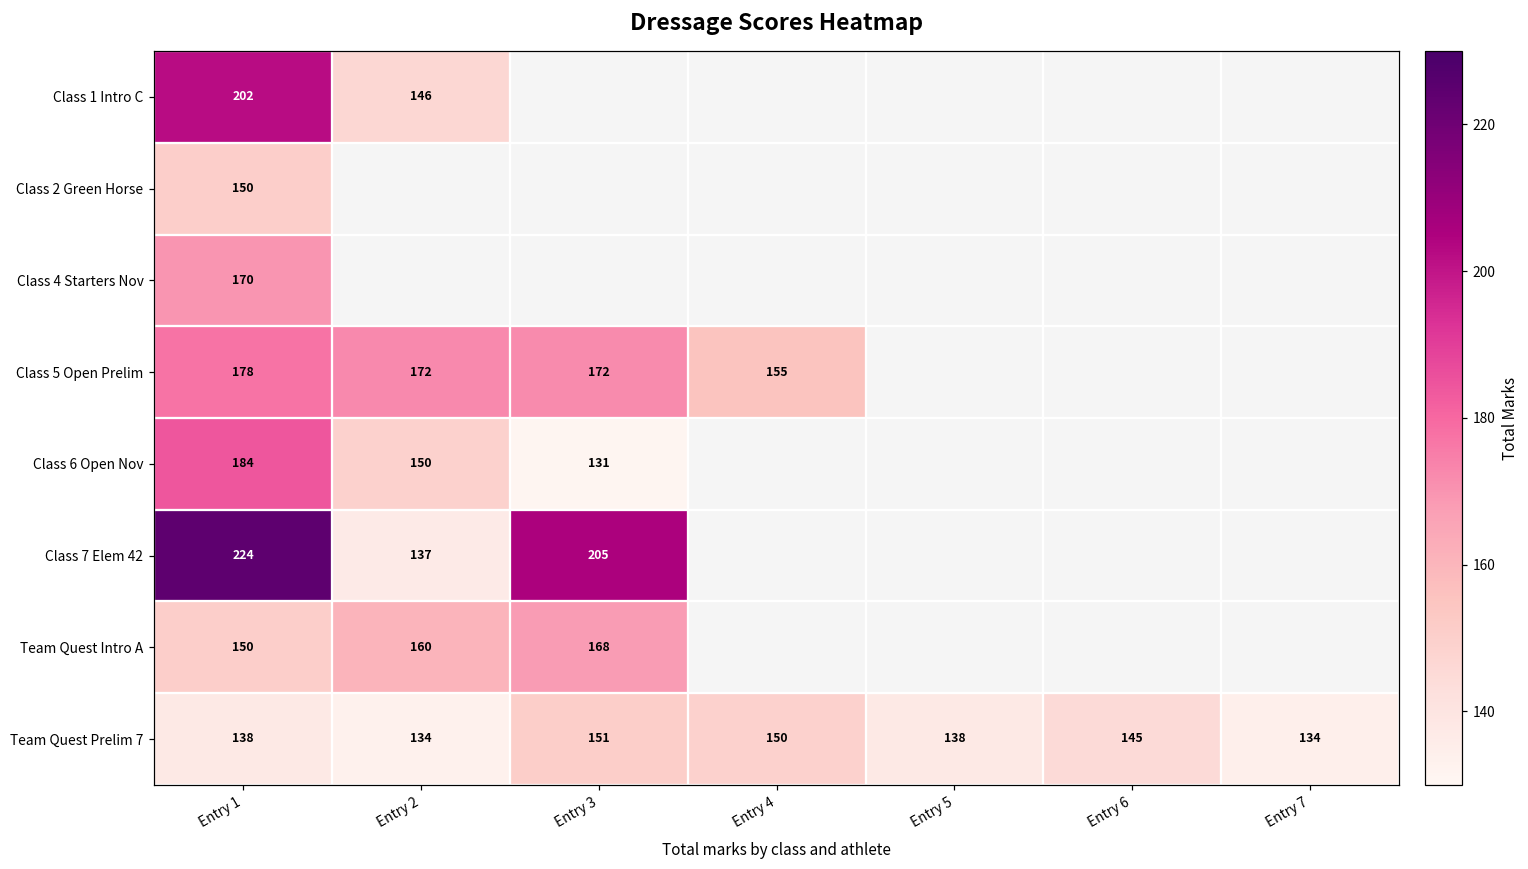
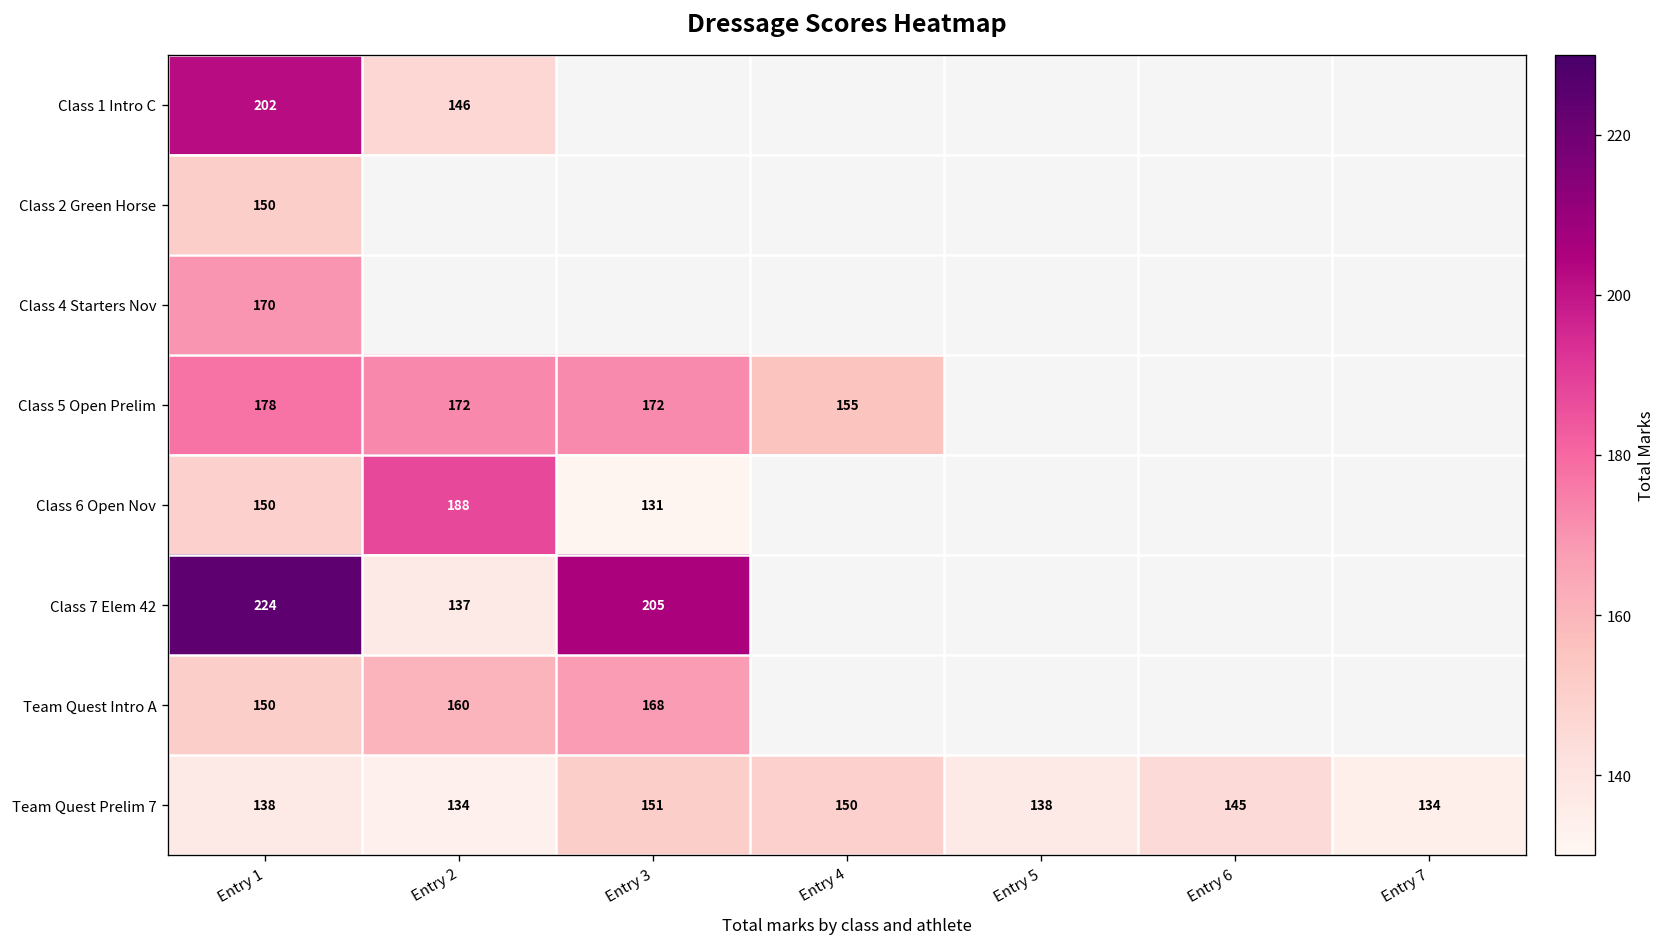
  {
    "Class 1 Intro C": {
      "Entry 1": 202,
      "Entry 2": 146
    },
    "Class 2 Green Horse": {
      "Entry 1": 150
    },
    "Class 4 Starters Nov": {
      "Entry 1": 170
    },
    "Class 5 Open Prelim": {
      "Entry 1": 178,
      "Entry 2": 172,
      "Entry 3": 172,
      "Entry 4": 155
    },
    "Class 6 Open Nov": {
-     "Entry 1": 184,
-     "Entry 2": 150,
+     "Entry 1": 150,
+     "Entry 2": 188,
      "Entry 3": 131
    },
    "Class 7 Elem 42": {
      "Entry 1": 224,
      "Entry 2": 137,
      "Entry 3": 205
    },
    "Team Quest Intro A": {
      "Entry 1": 150,
      "Entry 2": 160,
      "Entry 3": 168
    },
    "Team Quest Prelim 7": {
      "Entry 1": 138,
      "Entry 2": 134,
      "Entry 3": 151,
      "Entry 4": 150,
      "Entry 5": 138,
      "Entry 6": 145,
      "Entry 7": 134
    }
  }
